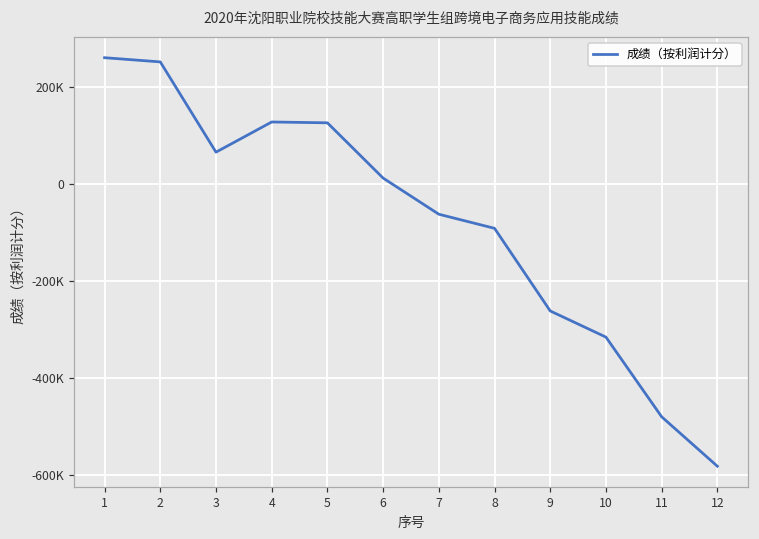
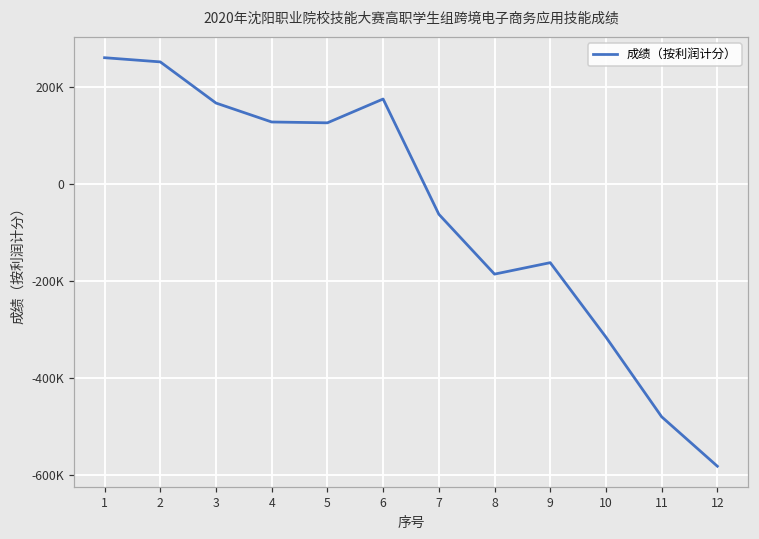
  {
    "1": 260000,
    "2": 250000,
-   "3": 60000,
+   "3": 170000,
    "4": 130000,
    "5": 130000,
-   "6": 10000,
+   "6": 170000,
    "7": -60000,
-   "8": -90000,
-   "9": -260000,
+   "8": -190000,
+   "9": -160000,
    "10": -320000,
    "11": -480000,
    "12": -580000
  }
